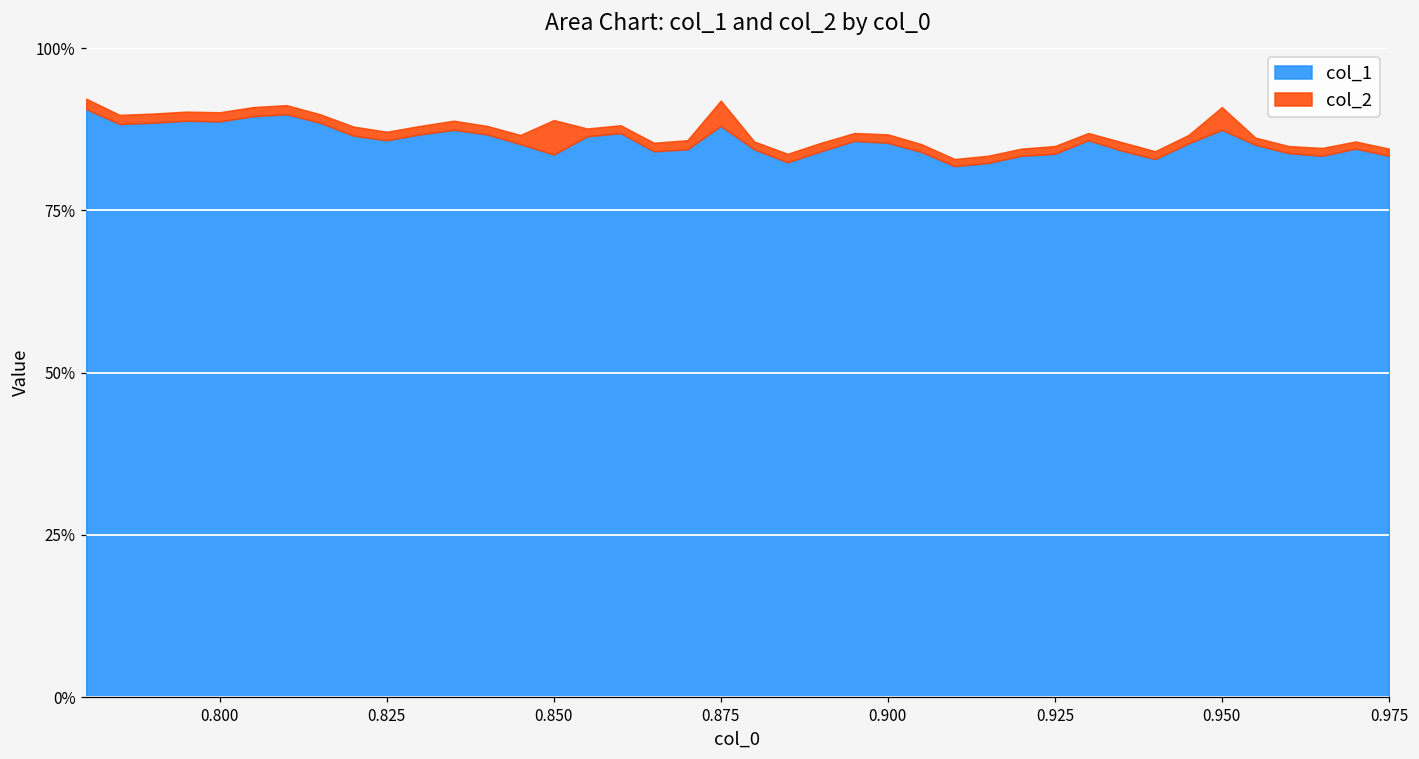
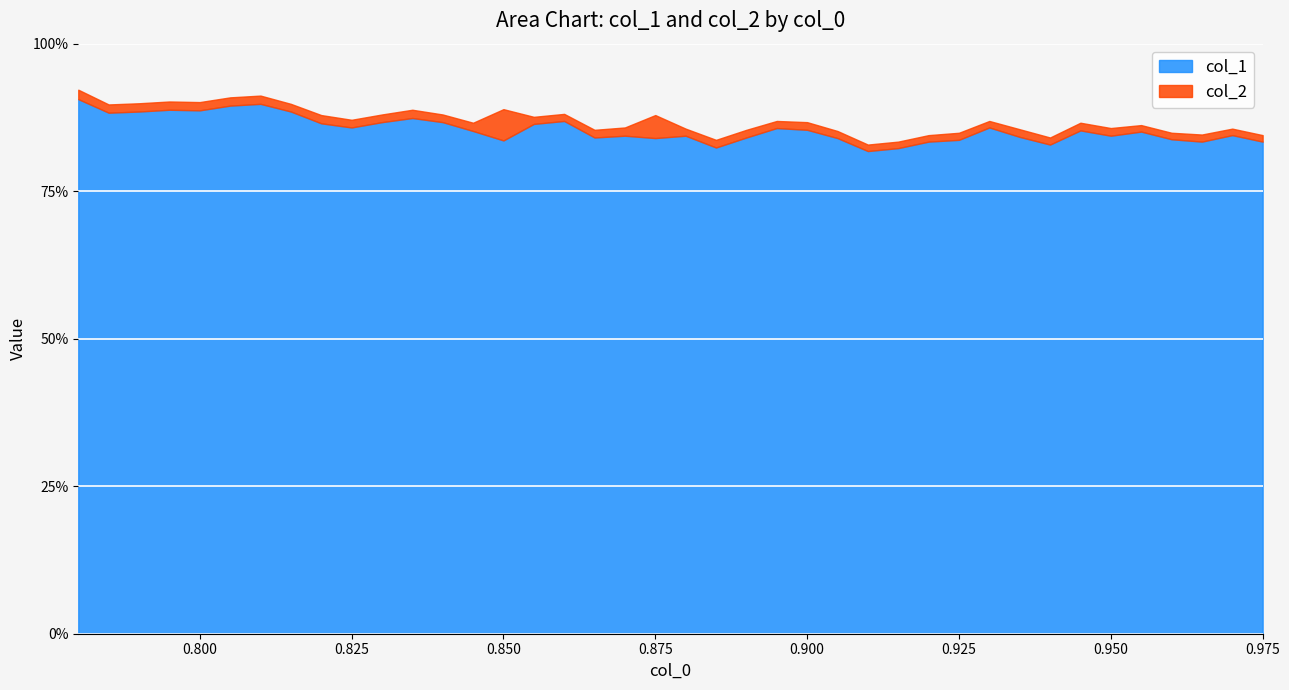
  {
    "col_1": {
      "0.800": "89%",
      "0.825": "86%",
      "0.850": "84%",
-     "0.875": "88%",
+     "0.875": "84%",
      "0.900": "85%",
      "0.925": "84%",
-     "0.950": "87%",
+     "0.950": "84%",
      "0.975": "83%"
    },
    "col_2": {
      "0.800": "1%",
      "0.825": "1%",
      "0.850": "5%",
      "0.875": "4%",
      "0.900": "1%",
      "0.925": "1%",
-     "0.950": "4%",
+     "0.950": "1%",
      "0.975": "1%"
    }
  }
